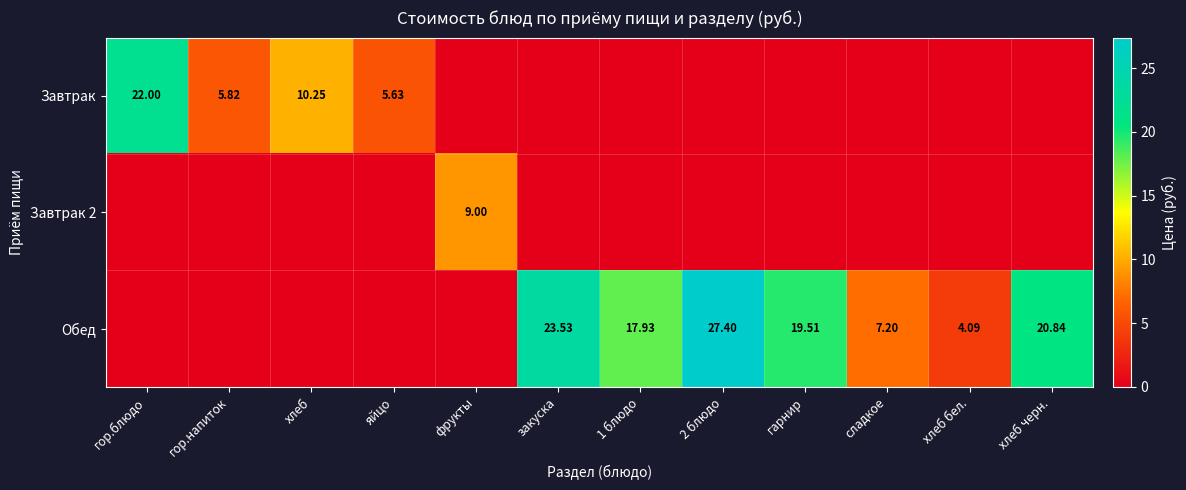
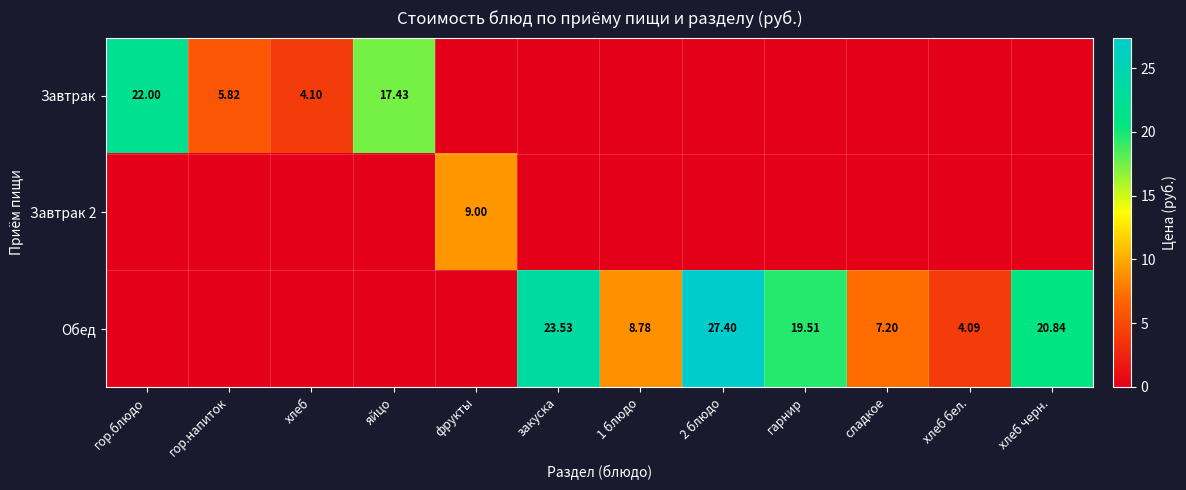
  {
    "Завтрак": {
      "гор.блюдо": 22.00,
      "гор.напиток": 5.82,
-     "хлеб": 10.25,
-     "яйцо": 5.63
+     "хлеб": 4.10,
+     "яйцо": 17.43
    },
    "Завтрак 2": {
      "фрукты": 9.00
    },
    "Обед": {
      "закуска": 23.53,
-     "1 блюдо": 17.93,
+     "1 блюдо": 8.78,
      "2 блюдо": 27.40,
      "гарнир": 19.51,
      "сладкое": 7.20,
      "хлеб бел.": 4.09,
      "хлеб черн.": 20.84
    }
  }
